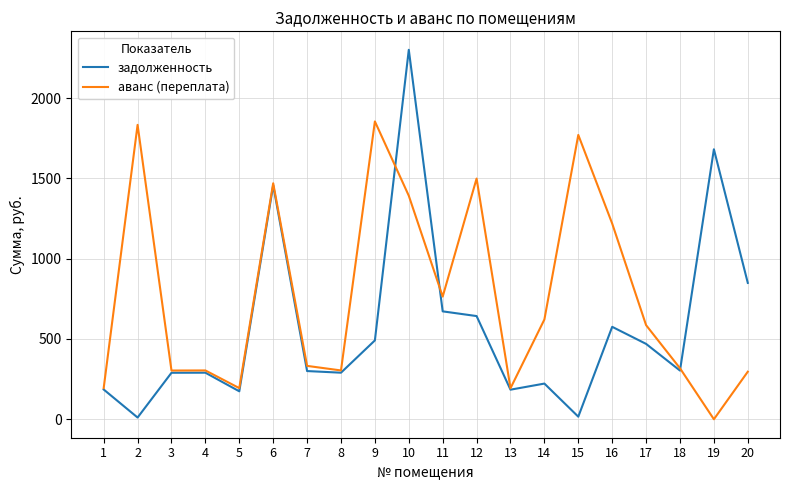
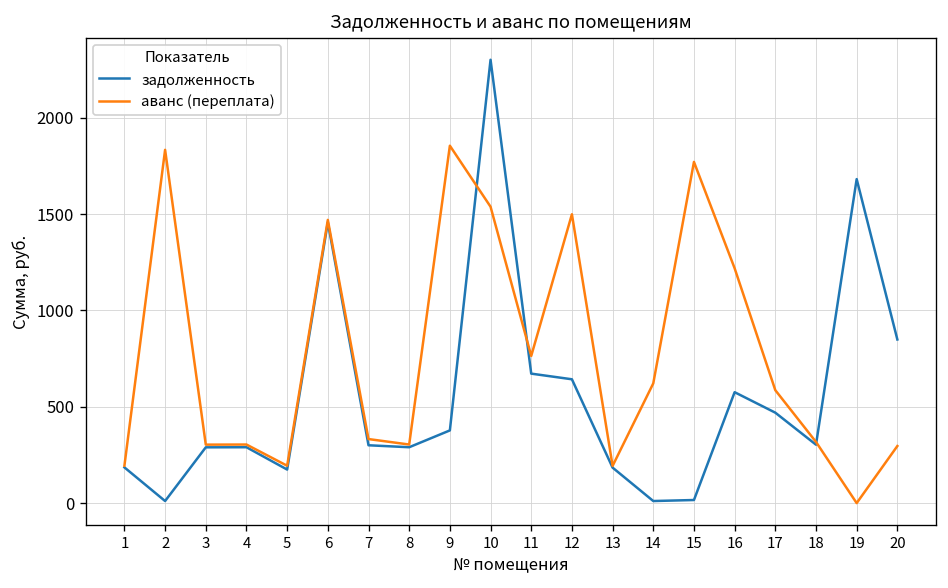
  {
    "задолженность": {
      "2": 10,
      "5": 170,
      "7": 300,
-     "9": 490,
+     "9": 380,
      "10": 2300,
      "11": 670,
      "12": 640,
-     "14": 220,
+     "14": 10,
      "15": 20,
      "16": 580,
      "17": 470,
      "19": 1680,
      "20": 850
    },
    "аванс (переплата)": {
      "2": 1830,
      "5": 190,
      "7": 330,
      "9": 1860,
-     "10": 1390,
+     "10": 1540,
      "11": 760,
      "12": 1500,
      "14": 620,
      "15": 1770,
      "16": 1220,
      "17": 590,
      "19": 0,
      "20": 300
    }
  }
